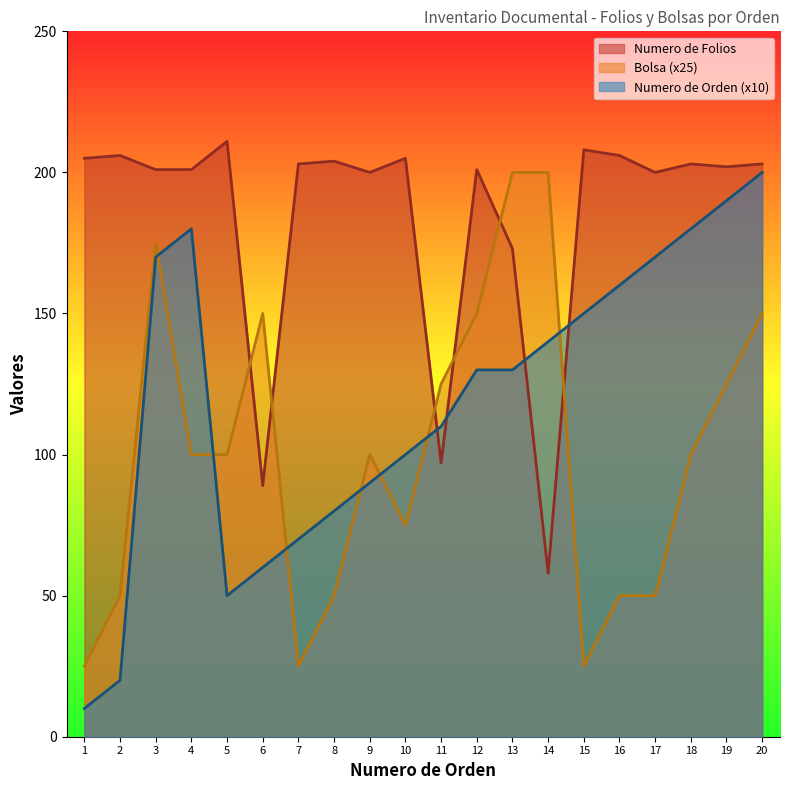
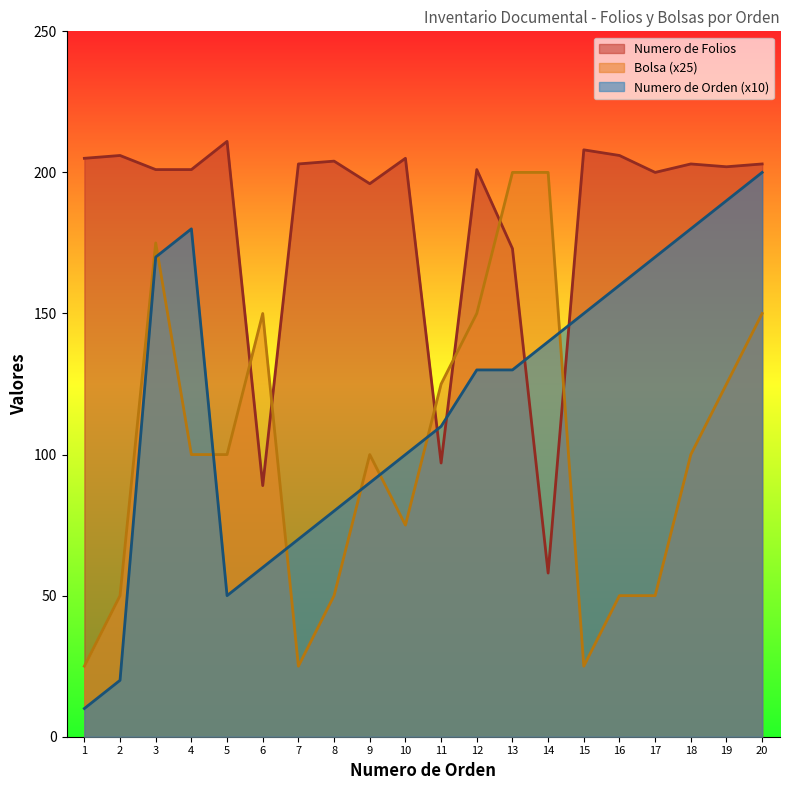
  {
    "Numero de Folios": {
      "1": 205,
      "2": 206,
      "3": 201,
      "4": 201,
      "5": 211,
      "6": 89,
      "7": 203,
      "8": 204,
-     "9": 200,
+     "9": 196,
      "10": 205,
      "11": 97,
      "12": 201,
      "13": 173,
      "14": 58,
      "15": 208,
      "16": 206,
      "17": 200,
      "18": 203,
      "19": 202,
      "20": 203
    },
    "Bolsa (x25)": {
      "1": 25,
      "2": 50,
      "3": 175,
      "4": 100,
      "5": 100,
      "6": 150,
      "7": 25,
      "8": 50,
      "9": 100,
      "10": 75,
      "11": 125,
      "12": 150,
      "13": 200,
      "14": 200,
      "15": 25,
      "16": 50,
      "17": 50,
      "18": 100,
      "19": 125,
      "20": 150
    },
    "Numero de Orden (x10)": {
      "1": 10,
      "2": 20,
      "3": 170,
      "4": 180,
      "5": 50,
      "6": 60,
      "7": 70,
      "8": 80,
      "9": 90,
      "10": 100,
      "11": 110,
      "12": 130,
      "13": 130,
      "14": 140,
      "15": 150,
      "16": 160,
      "17": 170,
      "18": 180,
      "19": 190,
      "20": 200
    }
  }
